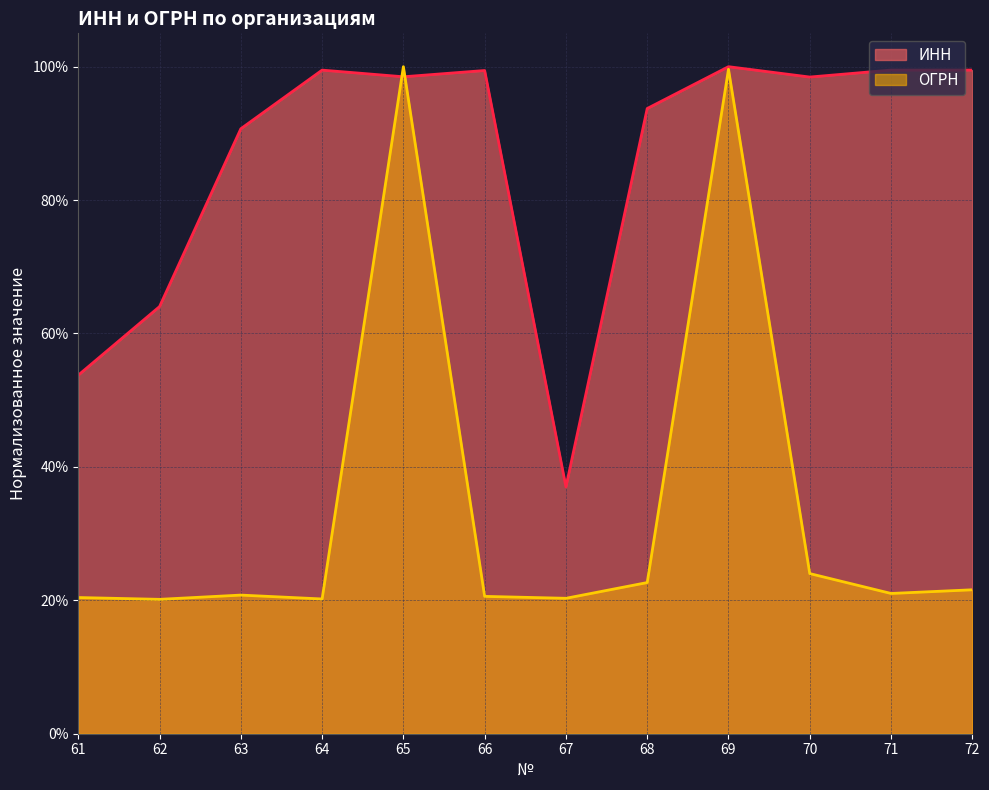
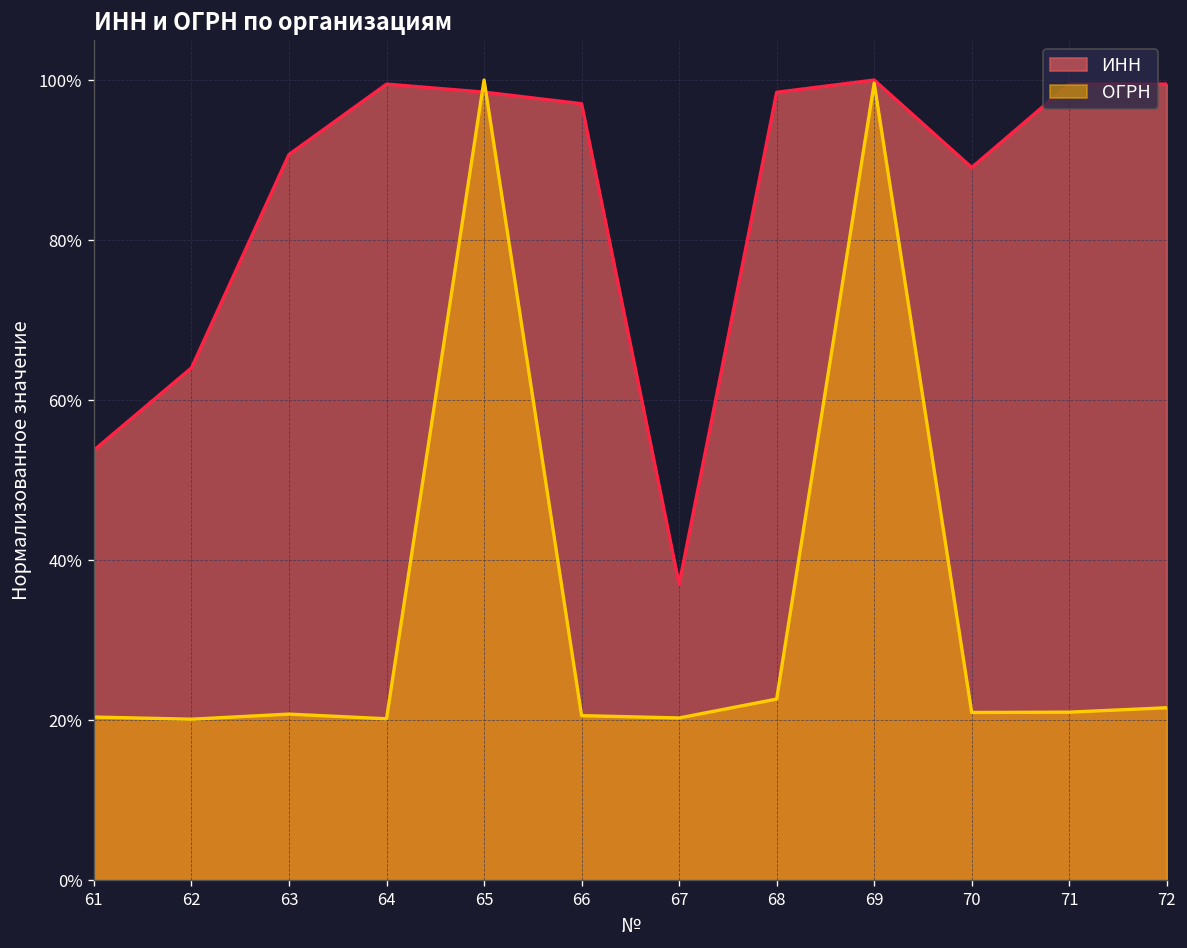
  {
    "ИНН": {
      "61": "54%",
      "62": "64%",
      "63": "91%",
      "64": "99%",
      "65": "98%",
-     "66": "99%",
+     "66": "97%",
      "67": "37%",
-     "68": "94%",
+     "68": "98%",
      "69": "100%",
-     "70": "98%",
+     "70": "89%",
      "72": "99%"
    },
    "ОГРН": {
      "61": "20%",
      "62": "20%",
      "63": "21%",
      "64": "20%",
      "65": "100%",
      "66": "21%",
      "67": "20%",
      "68": "23%",
      "69": "100%",
-     "70": "24%",
+     "70": "21%",
      "71": "21%",
      "72": "22%"
    }
  }
